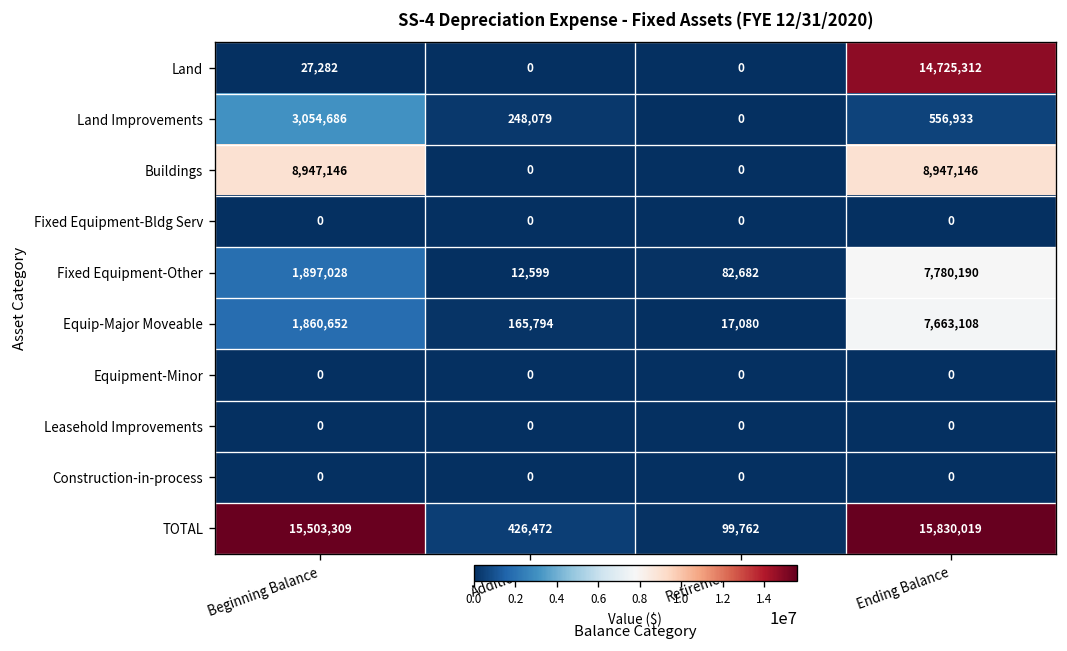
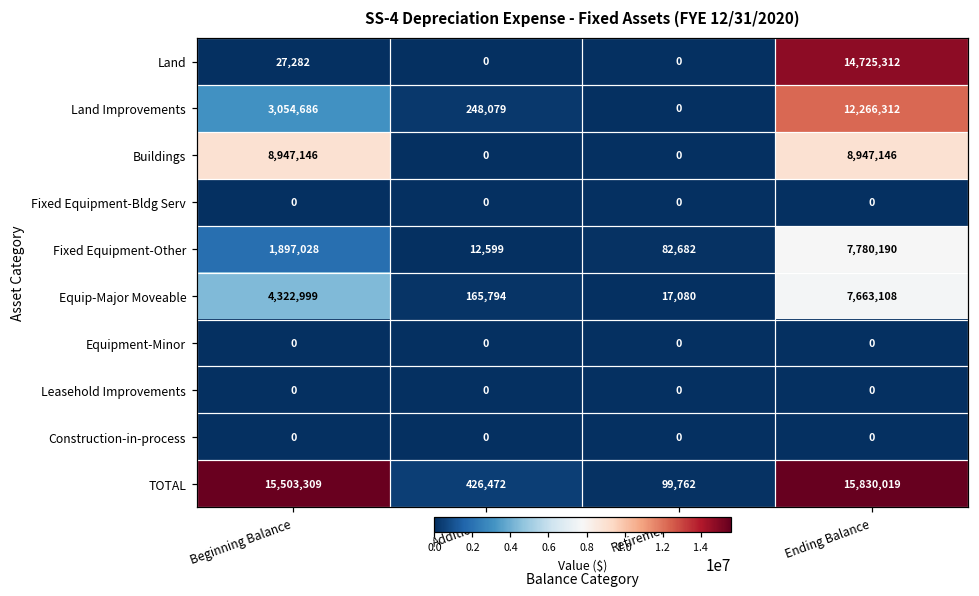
  {
    "Land": {
      "Beginning Balance": "27,282",
      "Ending Balance": "14,725,312"
    },
    "Land Improvements": {
      "Beginning Balance": "3,054,686",
-     "Ending Balance": "556,933"
+     "Ending Balance": "12,266,312"
    },
    "Buildings": {
      "Beginning Balance": "8,947,146",
      "Ending Balance": "8,947,146"
    },
    "Fixed Equipment-Bldg Serv": {
      "Beginning Balance": "0",
      "Ending Balance": "0"
    },
    "Fixed Equipment-Other": {
      "Beginning Balance": "1,897,028",
      "Ending Balance": "7,780,190"
    },
    "Equip-Major Moveable": {
-     "Beginning Balance": "1,860,652",
+     "Beginning Balance": "4,322,999",
      "Ending Balance": "7,663,108"
    },
    "Equipment-Minor": {
      "Beginning Balance": "0",
      "Ending Balance": "0"
    },
    "Leasehold Improvements": {
      "Beginning Balance": "0",
      "Ending Balance": "0"
    },
    "Construction-in-process": {
      "Beginning Balance": "0",
      "Ending Balance": "0"
    },
    "TOTAL": {
      "Beginning Balance": "15,503,309",
      "Ending Balance": "15,830,019"
    }
  }
